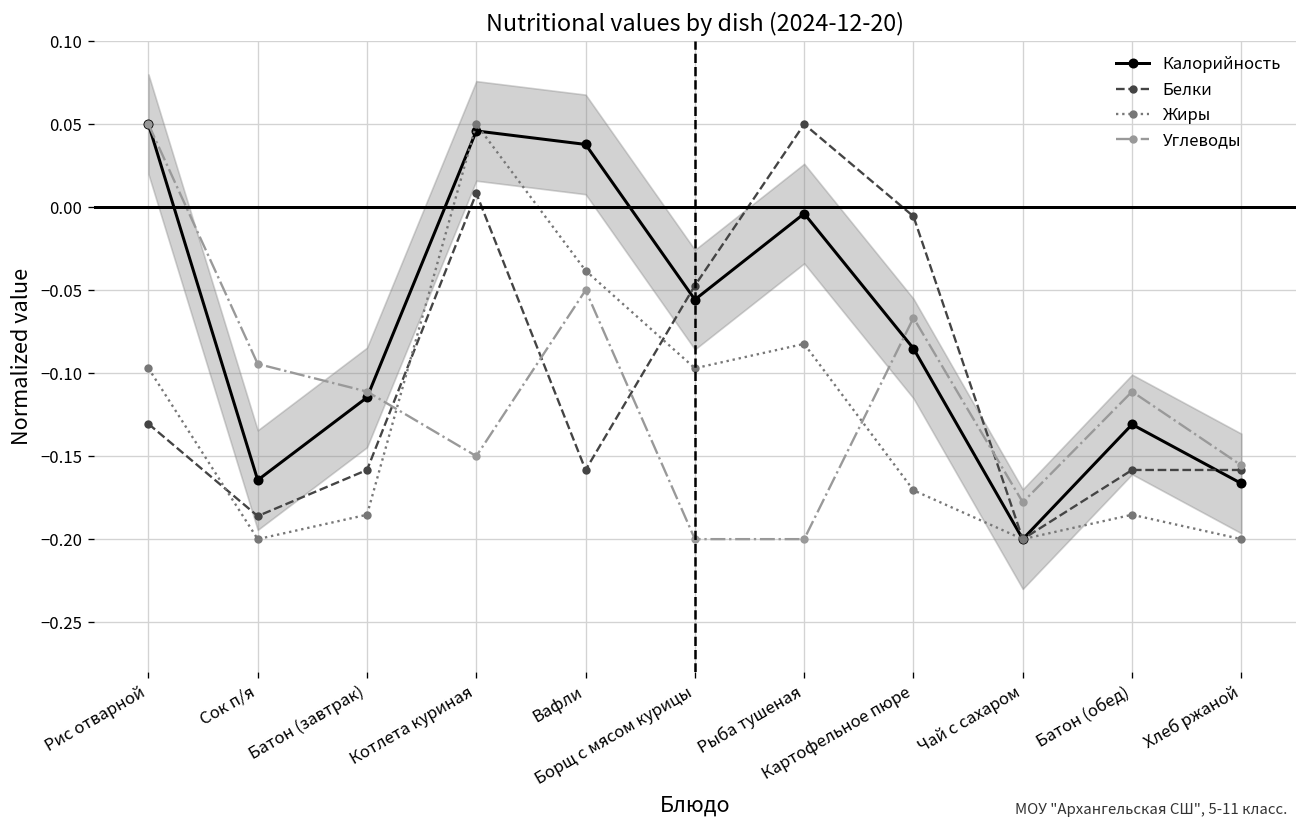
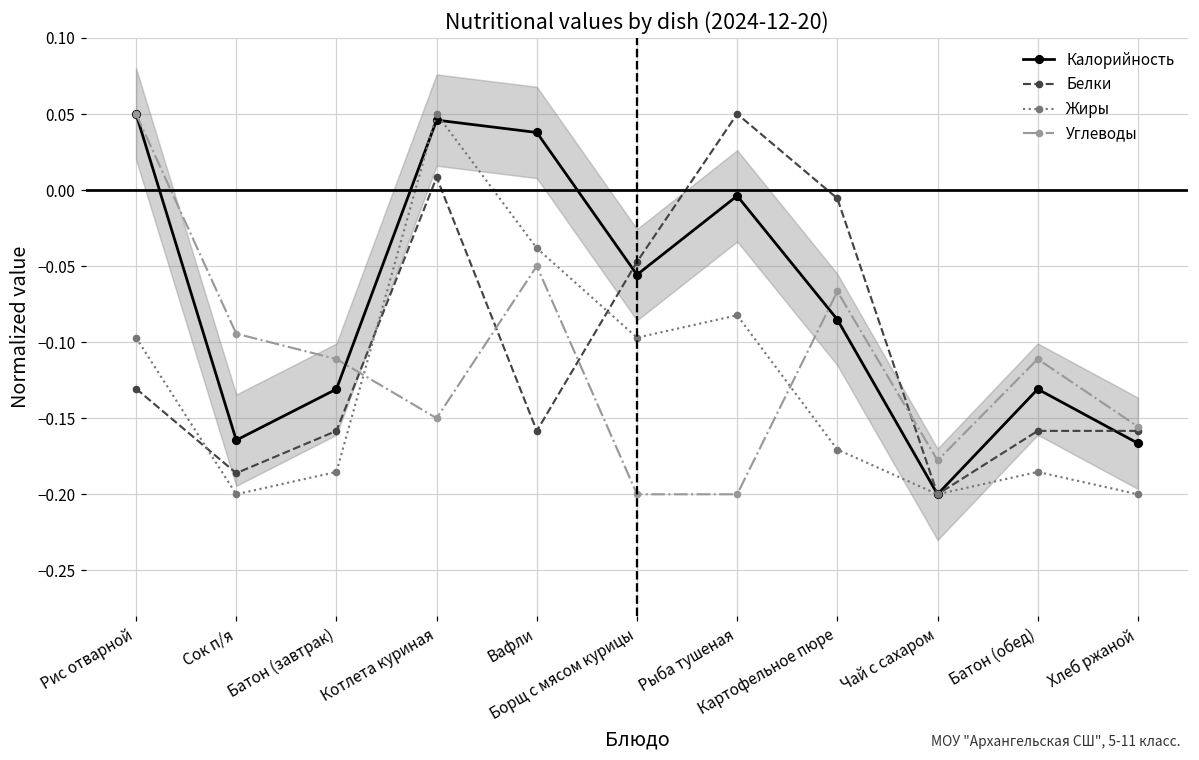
  {
    "Калорийность": {
      "Сок п/я": -0.164,
-     "Батон (завтрак)": -0.115,
+     "Батон (завтрак)": -0.131,
      "Котлета куриная": 0.046,
      "Вафли": 0.038,
      "Борщ с мясом курицы": -0.056,
      "Рыба тушеная": -0.004,
      "Картофельное пюре": -0.085,
      "Батон (обед)": -0.131,
      "Хлеб ржаной": -0.166
    },
    "Белки": {
      "Рис отварной": -0.131,
      "Сок п/я": -0.186,
      "Батон (завтрак)": -0.158,
      "Котлета куриная": 0.008,
      "Вафли": -0.158,
      "Борщ с мясом курицы": -0.047,
      "Рыба тушеная": 0.050,
      "Картофельное пюре": -0.006,
      "Батон (обед)": -0.158,
      "Хлеб ржаной": -0.158
    }
  }
